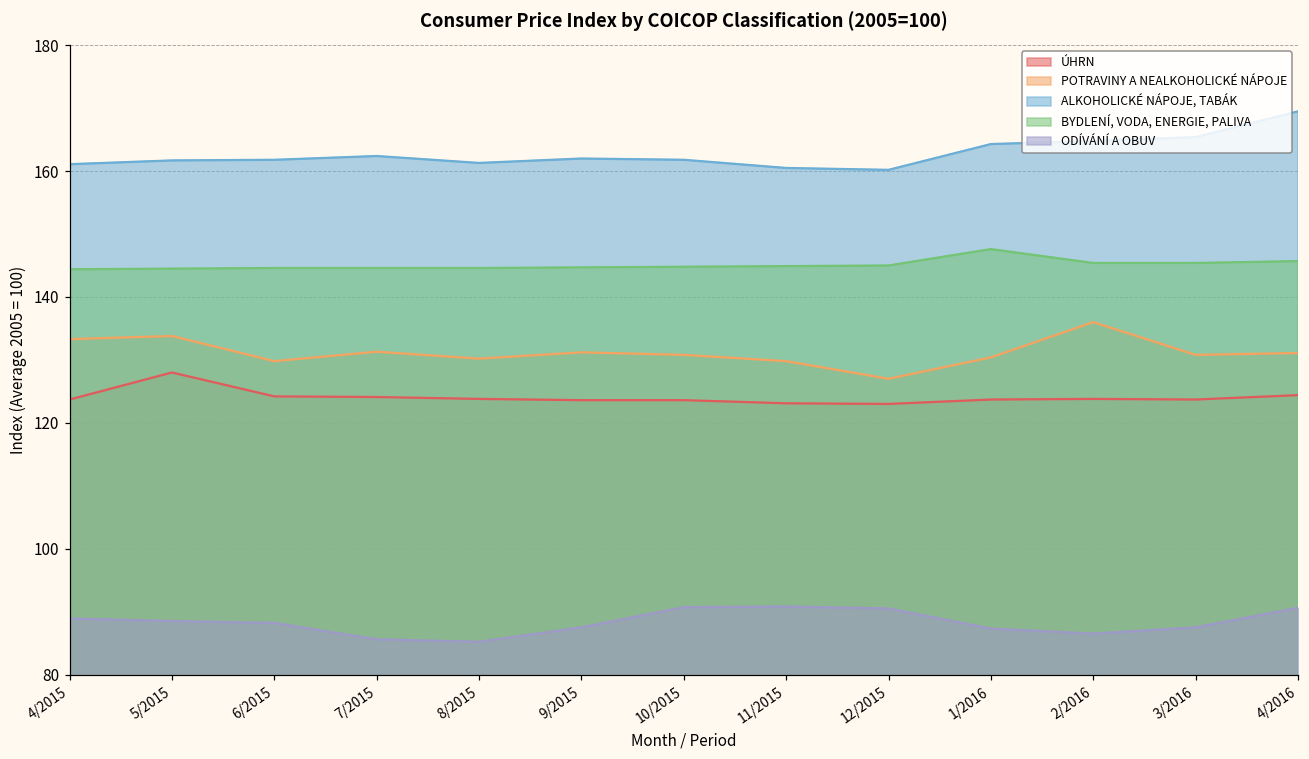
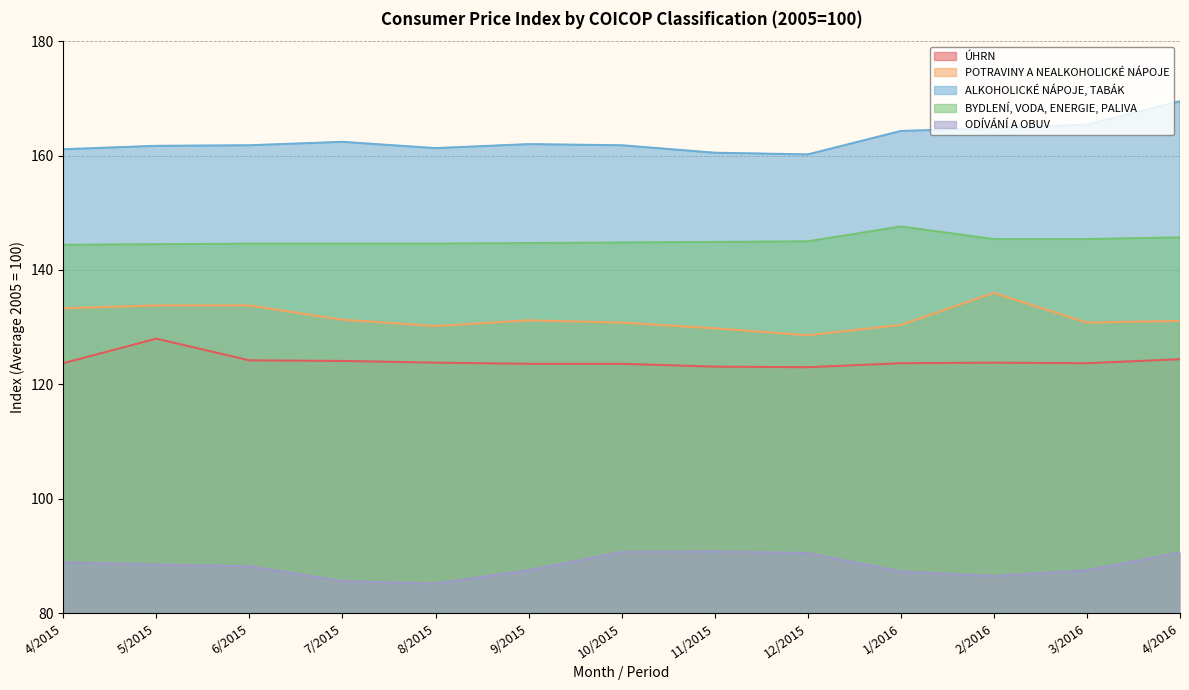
  {
    "ÚHRN": {
      "4/2015": 124,
      "5/2015": 128,
      "6/2015": 124,
      "7/2015": 124,
      "8/2015": 124,
      "9/2015": 124,
      "10/2015": 124,
      "11/2015": 123,
      "12/2015": 123,
      "1/2016": 124,
      "2/2016": 124,
      "3/2016": 124,
      "4/2016": 124
    },
    "POTRAVINY A NEALKOHOLICKÉ NÁPOJE": {
      "4/2015": 133,
      "5/2015": 134,
-     "6/2015": 130,
+     "6/2015": 134,
      "7/2015": 131,
      "8/2015": 130,
      "9/2015": 131,
      "10/2015": 131,
      "11/2015": 130,
-     "12/2015": 127,
+     "12/2015": 129,
      "1/2016": 130,
      "2/2016": 136,
      "3/2016": 131,
      "4/2016": 131
    },
    "BYDLENÍ, VODA, ENERGIE, PALIVA": {
      "4/2015": 144,
      "5/2015": 145,
      "6/2015": 145,
      "7/2015": 145,
      "8/2015": 145,
      "9/2015": 145,
      "10/2015": 145,
      "11/2015": 145,
      "12/2015": 145,
      "1/2016": 148,
      "2/2016": 145,
      "3/2016": 145,
      "4/2016": 146
    }
  }
